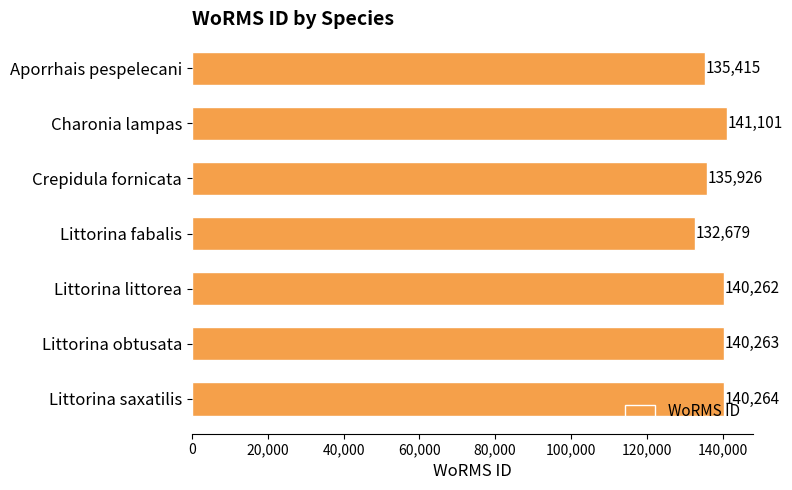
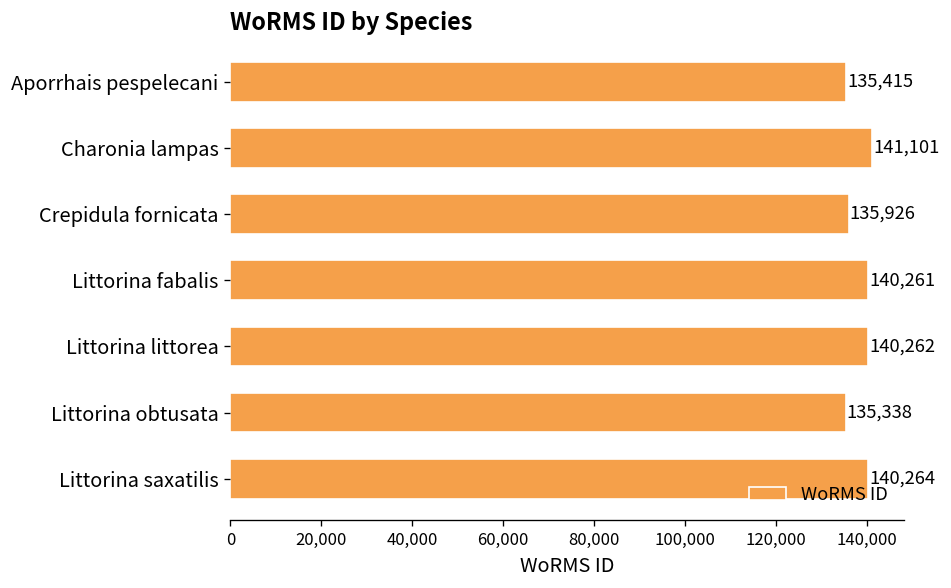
  {
    "Aporrhais pespelecani": "135,415",
    "Charonia lampas": "141,101",
    "Crepidula fornicata": "135,926",
-   "Littorina fabalis": "132,679",
+   "Littorina fabalis": "140,261",
    "Littorina littorea": "140,262",
-   "Littorina obtusata": "140,263",
+   "Littorina obtusata": "135,338",
    "Littorina saxatilis": "140,264"
  }
